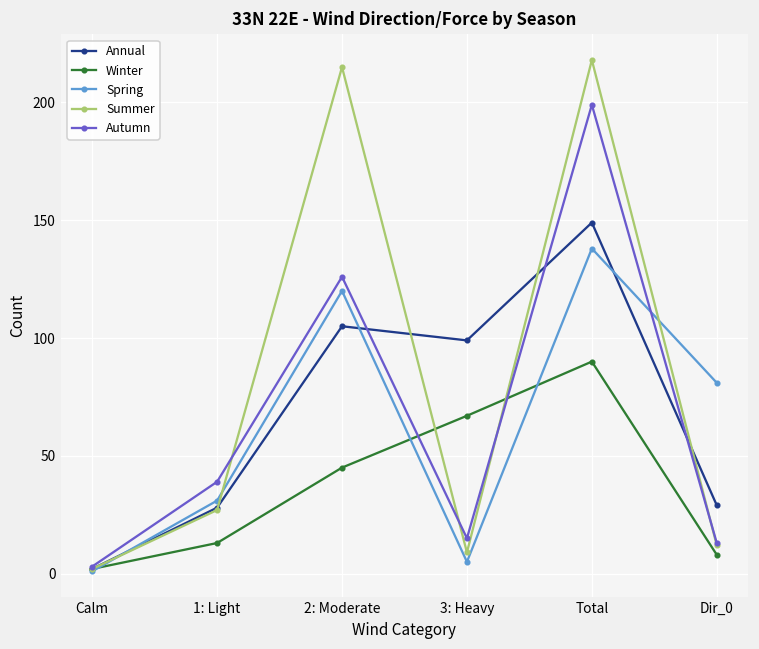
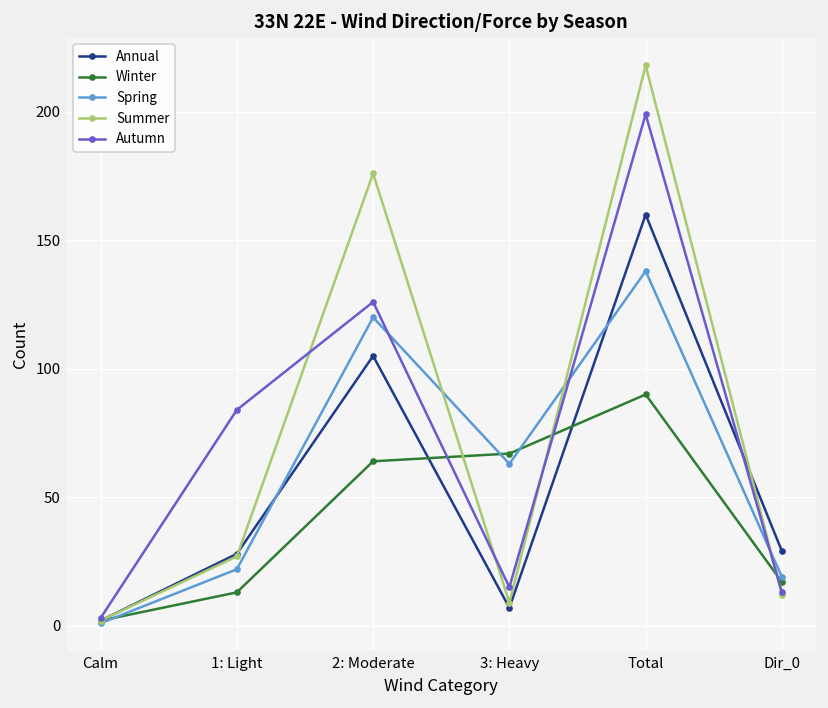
  {
    "Annual": {
      "2: Moderate": 105,
-     "3: Heavy": 99,
-     "Total": 149,
+     "3: Heavy": 7,
+     "Total": 160,
      "Dir_0": 29
    },
    "Winter": {
      "1: Light": 13,
-     "2: Moderate": 45,
+     "2: Moderate": 64,
      "3: Heavy": 67,
      "Total": 90,
-     "Dir_0": 8
+     "Dir_0": 17
    },
    "Spring": {
-     "1: Light": 31,
+     "1: Light": 22,
      "2: Moderate": 120,
-     "3: Heavy": 5,
+     "3: Heavy": 63,
      "Total": 138,
-     "Dir_0": 81
+     "Dir_0": 19
    },
    "Summer": {
-     "2: Moderate": 215,
+     "2: Moderate": 176,
      "3: Heavy": 9,
      "Total": 218
    },
    "Autumn": {
-     "1: Light": 39,
+     "1: Light": 84,
      "2: Moderate": 126,
      "3: Heavy": 15,
      "Total": 199
    }
  }
